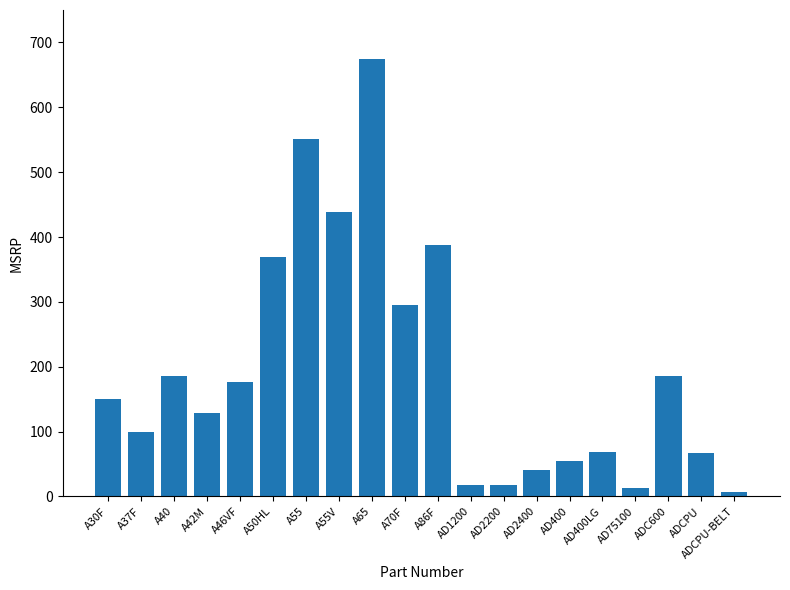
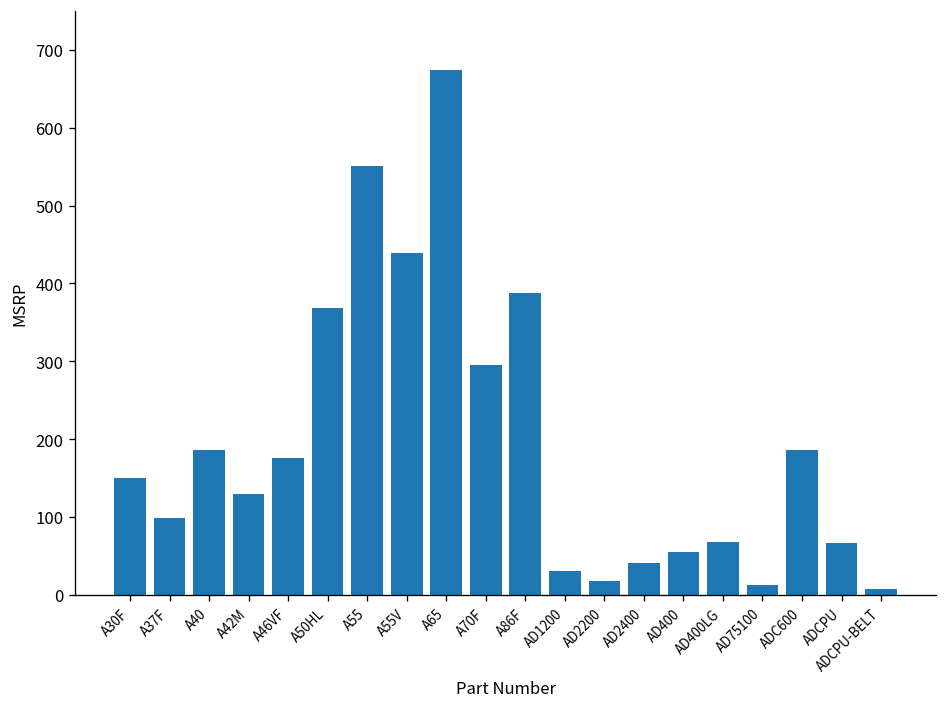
  {
    "A30F": 150,
    "A37F": 100,
    "A40": 190,
    "A42M": 130,
    "A46VF": 180,
    "A50HL": 370,
    "A55": 550,
    "A55V": 440,
    "A65": 670,
    "A70F": 290,
    "A86F": 390,
-   "AD1200": 20,
+   "AD1200": 30,
    "AD2200": 20,
    "AD2400": 40,
    "AD400": 50,
    "AD400LG": 70,
    "AD75100": 10,
    "ADC600": 190,
    "ADCPU": 70,
    "ADCPU-BELT": 10
  }
